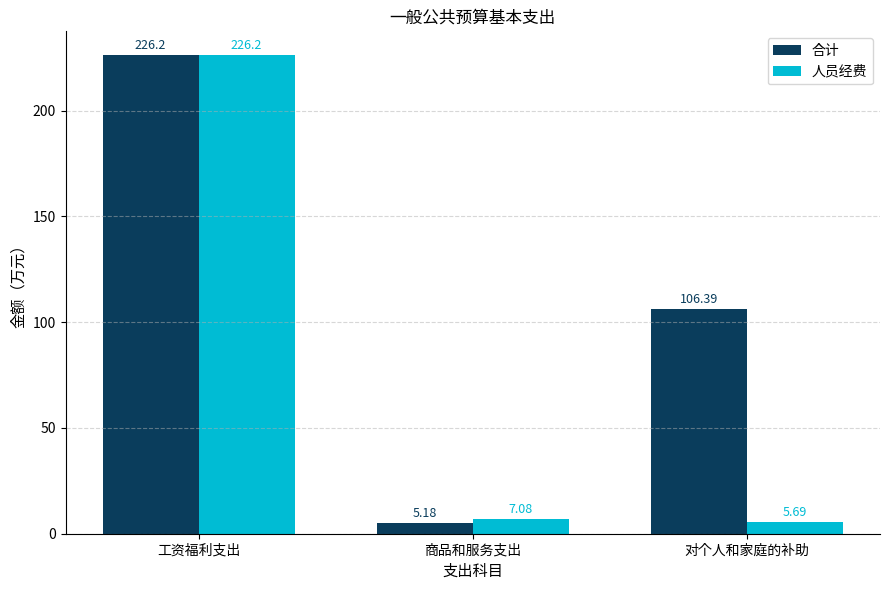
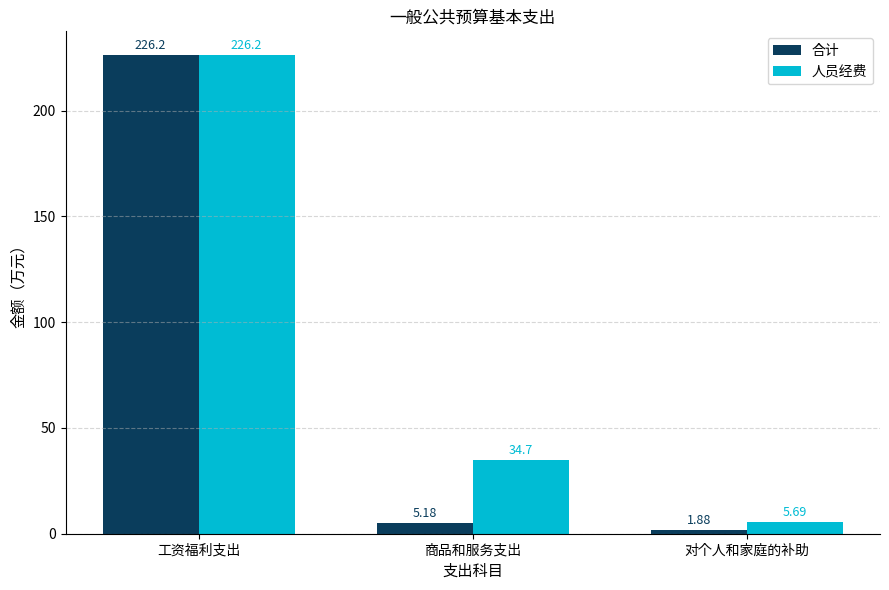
  {
    "合计": {
      "工资福利支出": 226.2,
      "商品和服务支出": 5.18,
-     "对个人和家庭的补助": 106.39
+     "对个人和家庭的补助": 1.88
    },
    "人员经费": {
      "工资福利支出": 226.2,
-     "商品和服务支出": 7.08,
+     "商品和服务支出": 34.7,
      "对个人和家庭的补助": 5.69
    }
  }
